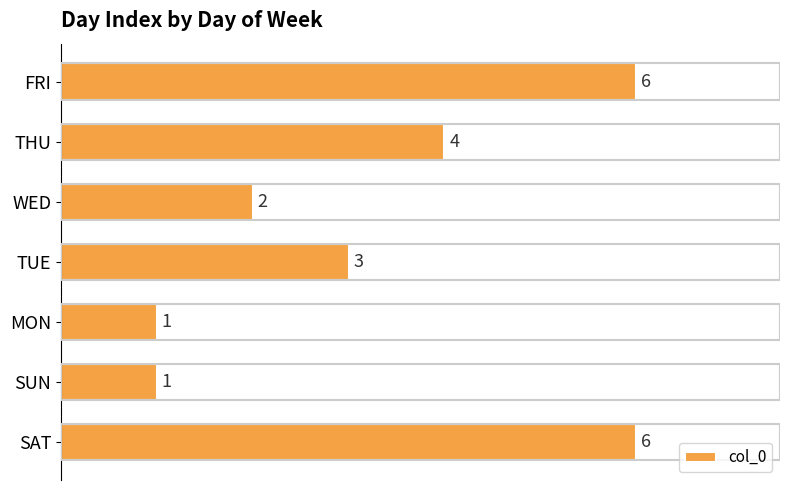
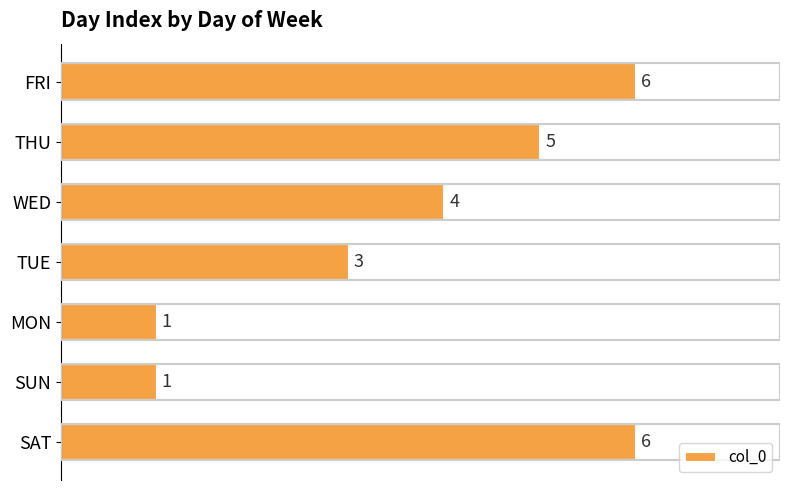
  {
    "FRI": 6,
-   "THU": 4,
-   "WED": 2,
+   "THU": 5,
+   "WED": 4,
    "TUE": 3,
    "MON": 1,
    "SUN": 1,
    "SAT": 6
  }
